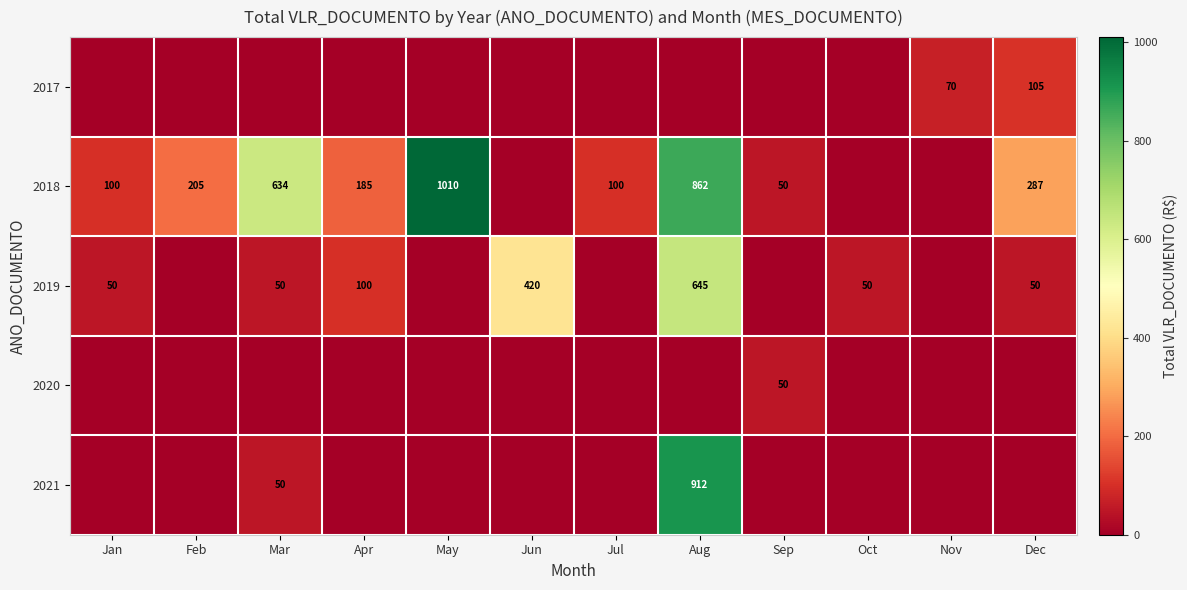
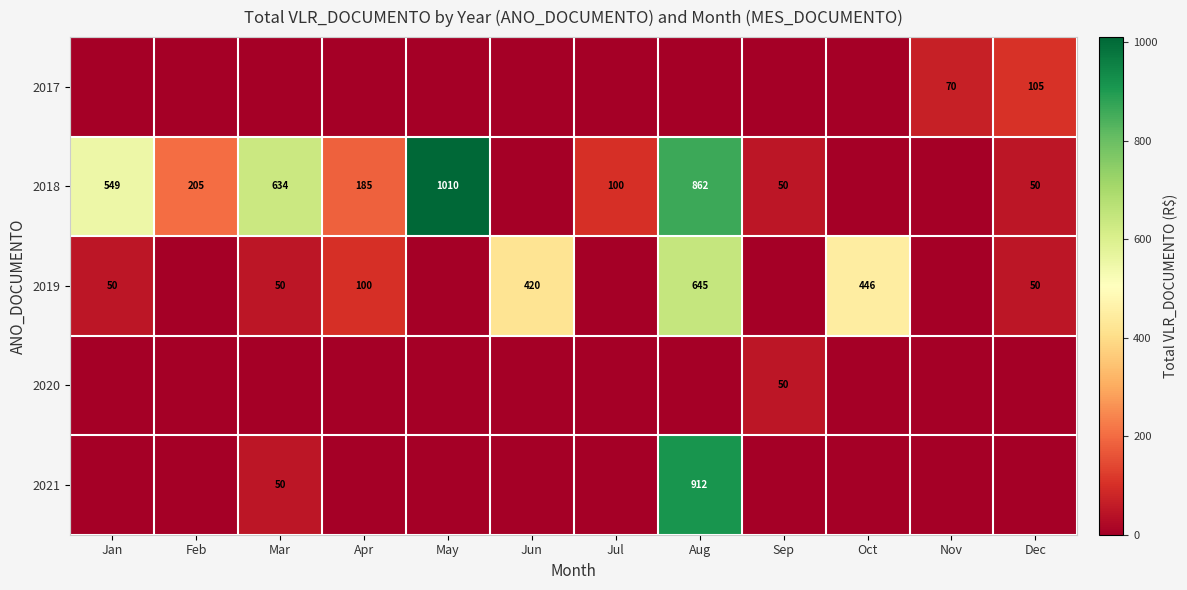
  {
    "2017": {
      "Nov": 70,
      "Dec": 105
    },
    "2018": {
-     "Jan": 100,
+     "Jan": 549,
      "Feb": 205,
      "Mar": 634,
      "Apr": 185,
      "May": 1010,
      "Jul": 100,
      "Aug": 862,
      "Sep": 50,
-     "Dec": 287
+     "Dec": 50
    },
    "2019": {
      "Jan": 50,
      "Mar": 50,
      "Apr": 100,
      "Jun": 420,
      "Aug": 645,
-     "Oct": 50,
+     "Oct": 446,
      "Dec": 50
    },
    "2020": {
      "Sep": 50
    },
    "2021": {
      "Mar": 50,
      "Aug": 912
    }
  }
